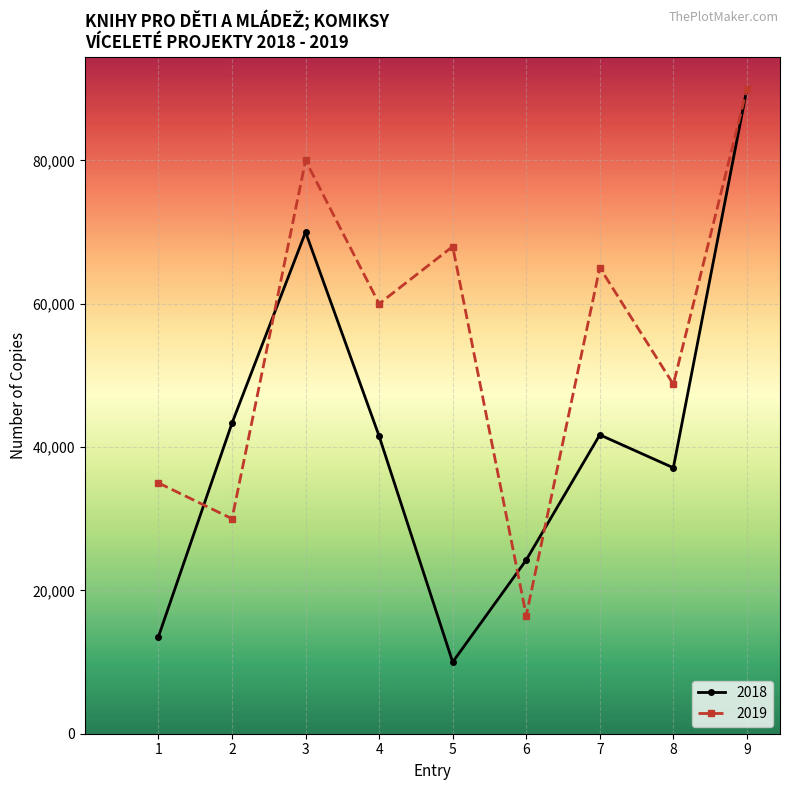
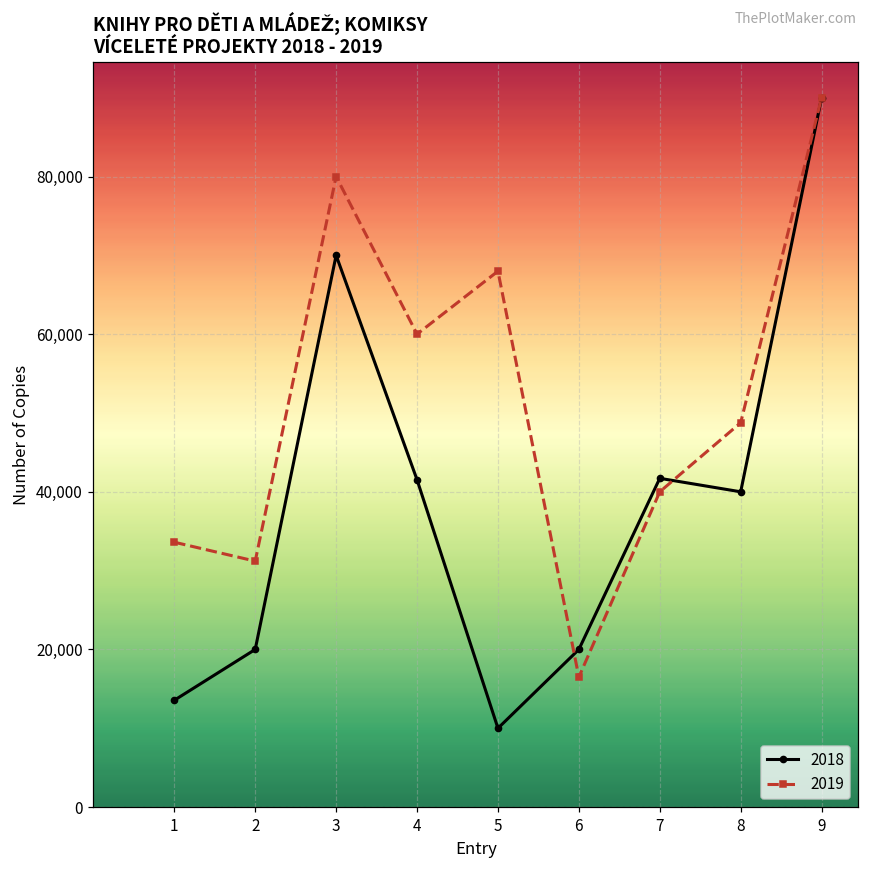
  {
    "2018": {
      "1": "14,000",
-     "2": "43,000",
+     "2": "20,000",
      "3": "70,000",
      "4": "42,000",
      "5": "10,000",
-     "6": "24,000",
+     "6": "20,000",
      "7": "42,000",
-     "8": "37,000"
+     "8": "40,000"
    },
    "2019": {
-     "1": "35,000",
-     "2": "30,000",
+     "1": "34,000",
+     "2": "31,000",
      "3": "80,000",
      "4": "60,000",
      "5": "68,000",
      "6": "16,000",
-     "7": "65,000",
+     "7": "40,000",
      "8": "49,000"
    }
  }
